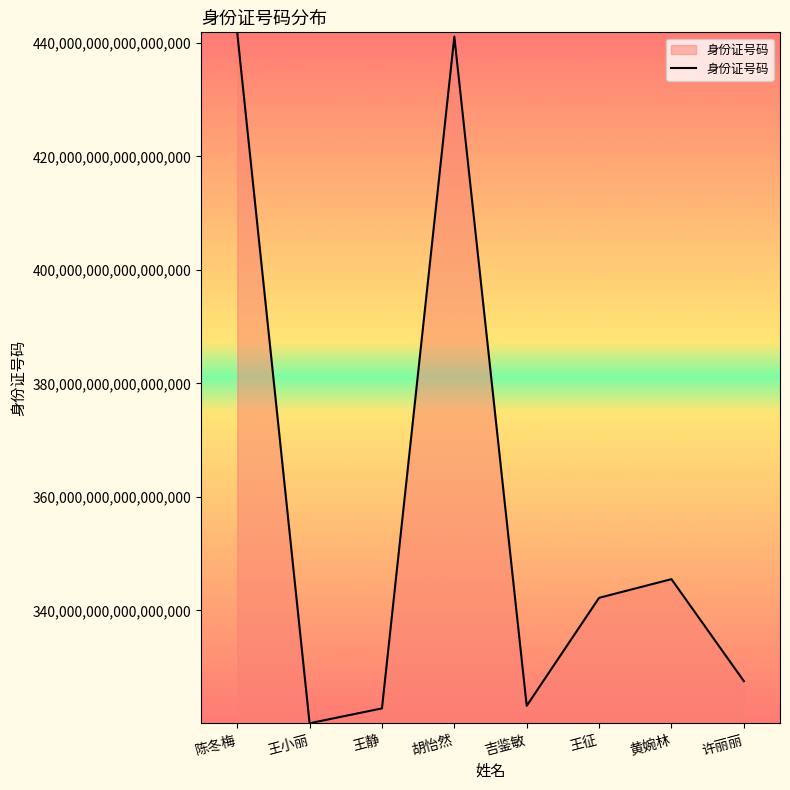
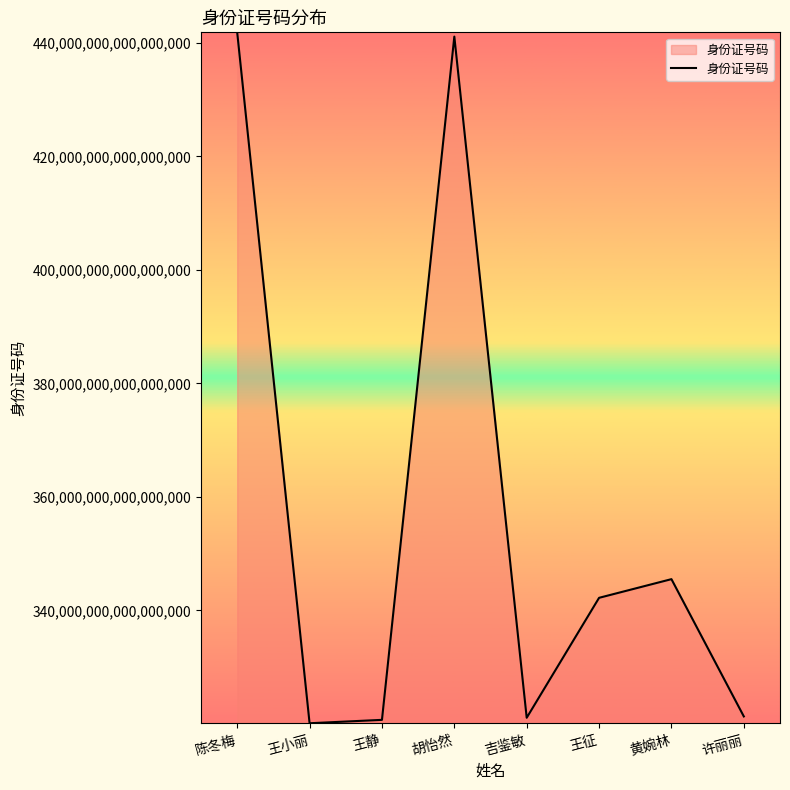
  {
    "陈冬梅": "442,000,000,000,000,000",
    "王小丽": "320,000,000,000,000,000",
-   "王静": "323,000,000,000,000,000",
+   "王静": "321,000,000,000,000,000",
    "胡怡然": "441,000,000,000,000,000",
-   "吉鉴敏": "323,000,000,000,000,000",
+   "吉鉴敏": "321,000,000,000,000,000",
    "王征": "342,000,000,000,000,000",
    "黄婉林": "346,000,000,000,000,000",
-   "许丽丽": "328,000,000,000,000,000"
+   "许丽丽": "321,000,000,000,000,000"
  }
